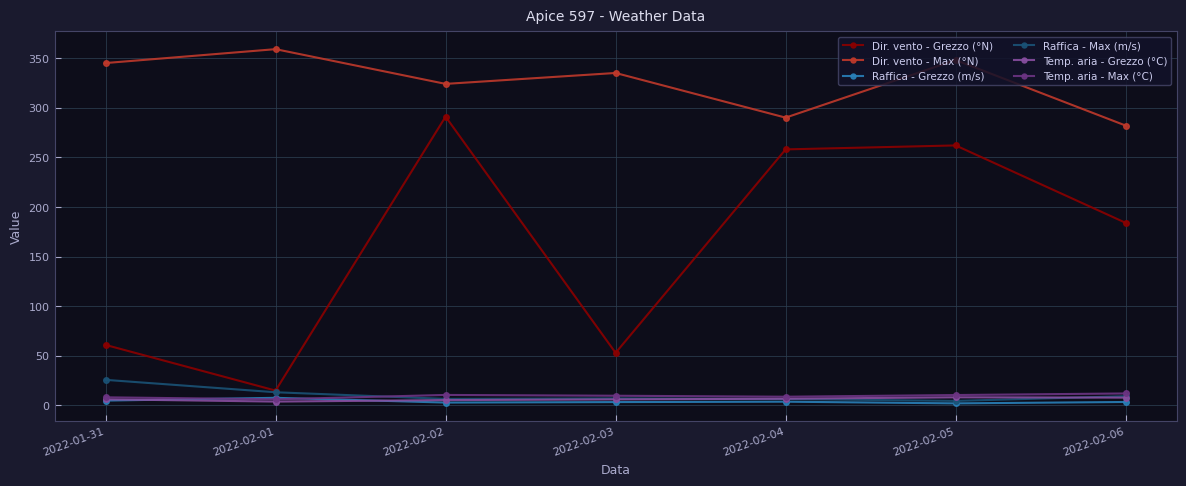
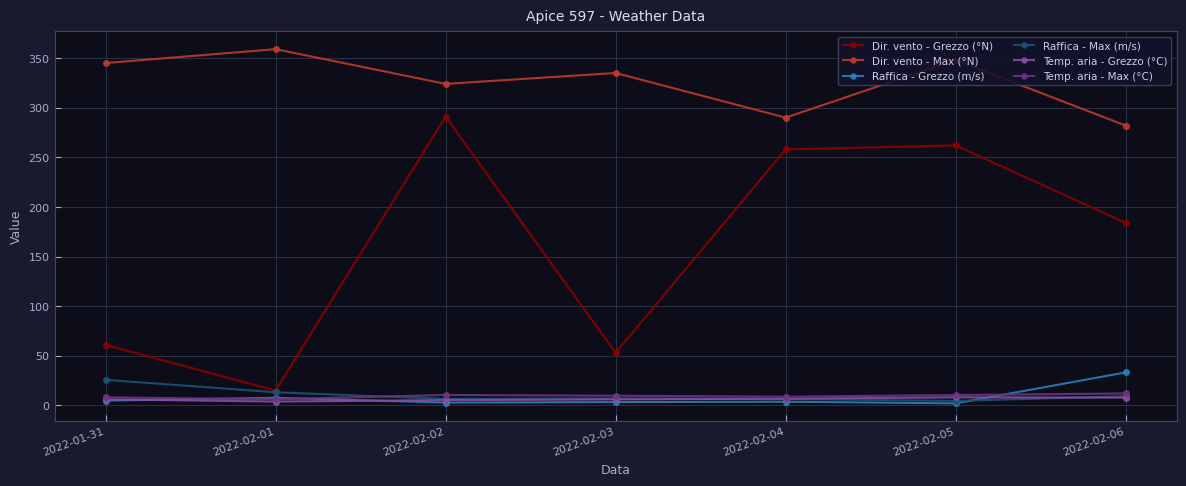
  {
    "Dir. vento - Grezzo (°N)": {
      "2022-01-31": 60,
      "2022-02-02": 290,
      "2022-02-03": 50,
      "2022-02-04": 260,
      "2022-02-05": 260,
      "2022-02-06": 180
    },
    "Dir. vento - Max (°N)": {
      "2022-01-31": 350,
      "2022-02-01": 360,
      "2022-02-02": 320,
      "2022-02-03": 340,
      "2022-02-04": 290,
      "2022-02-06": 280
    },
    "Raffica - Grezzo (m/s)": {
      "2022-02-03": 0,
      "2022-02-04": 0,
-     "2022-02-06": 0
+     "2022-02-06": 30
    },
    "Raffica - Max (m/s)": {
      "2022-01-31": 30
    }
  }
